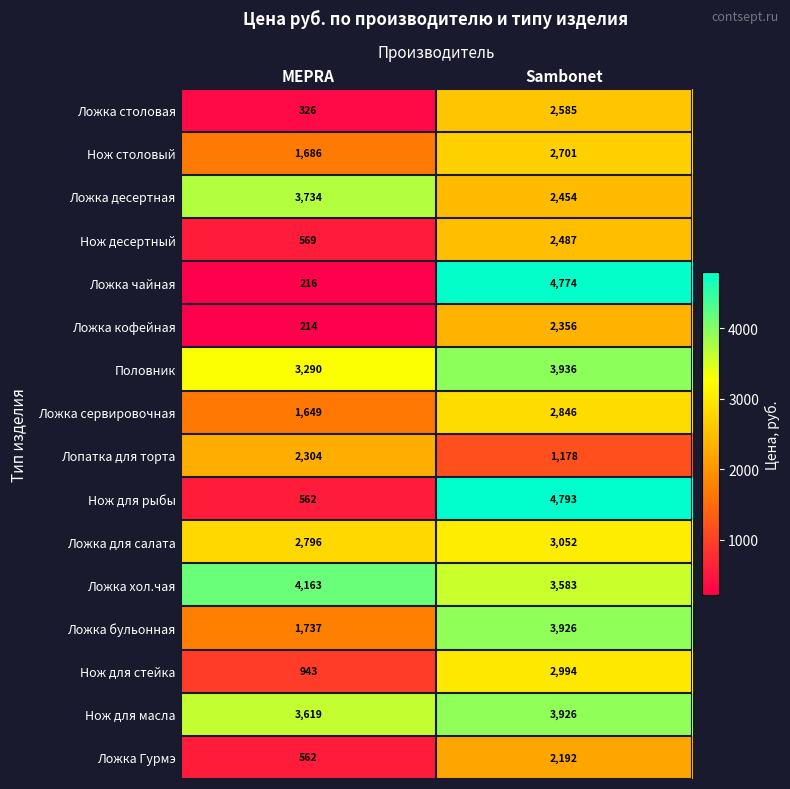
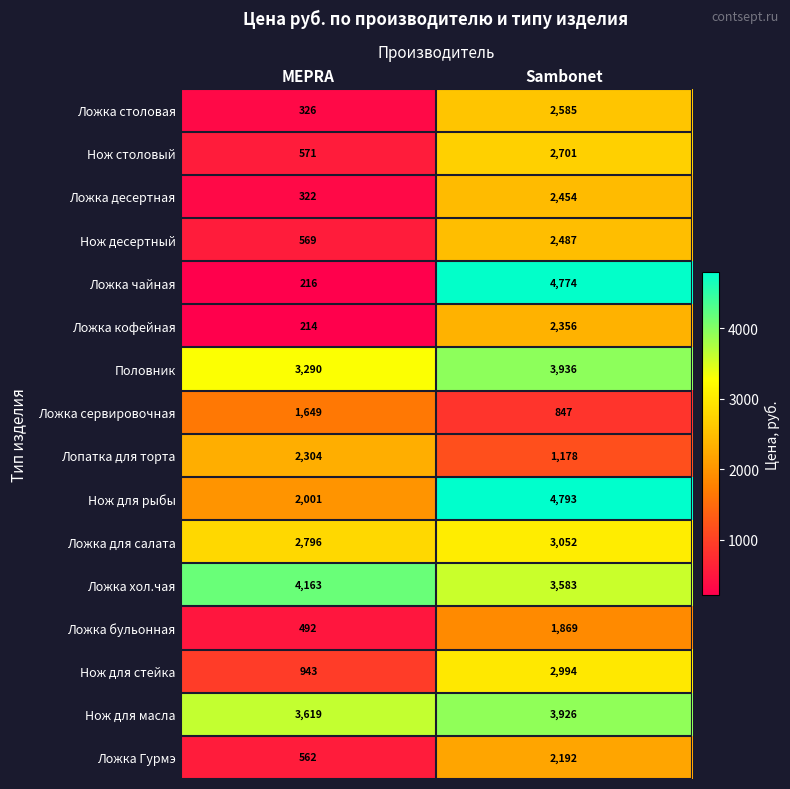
  {
    "Ложка столовая": {
      "MEPRA": "326",
      "Sambonet": "2,585"
    },
    "Нож столовый": {
-     "MEPRA": "1,686",
+     "MEPRA": "571",
      "Sambonet": "2,701"
    },
    "Ложка десертная": {
-     "MEPRA": "3,734",
+     "MEPRA": "322",
      "Sambonet": "2,454"
    },
    "Нож десертный": {
      "MEPRA": "569",
      "Sambonet": "2,487"
    },
    "Ложка чайная": {
      "MEPRA": "216",
      "Sambonet": "4,774"
    },
    "Ложка кофейная": {
      "MEPRA": "214",
      "Sambonet": "2,356"
    },
    "Половник": {
      "MEPRA": "3,290",
      "Sambonet": "3,936"
    },
    "Ложка сервировочная": {
      "MEPRA": "1,649",
-     "Sambonet": "2,846"
+     "Sambonet": "847"
    },
    "Лопатка для торта": {
      "MEPRA": "2,304",
      "Sambonet": "1,178"
    },
    "Нож для рыбы": {
-     "MEPRA": "562",
+     "MEPRA": "2,001",
      "Sambonet": "4,793"
    },
    "Ложка для салата": {
      "MEPRA": "2,796",
      "Sambonet": "3,052"
    },
    "Ложка хол.чая": {
      "MEPRA": "4,163",
      "Sambonet": "3,583"
    },
    "Ложка бульонная": {
-     "MEPRA": "1,737",
-     "Sambonet": "3,926"
+     "MEPRA": "492",
+     "Sambonet": "1,869"
    },
    "Нож для стейка": {
      "MEPRA": "943",
      "Sambonet": "2,994"
    },
    "Нож для масла": {
      "MEPRA": "3,619",
      "Sambonet": "3,926"
    },
    "Ложка Гурмэ": {
      "MEPRA": "562",
      "Sambonet": "2,192"
    }
  }
